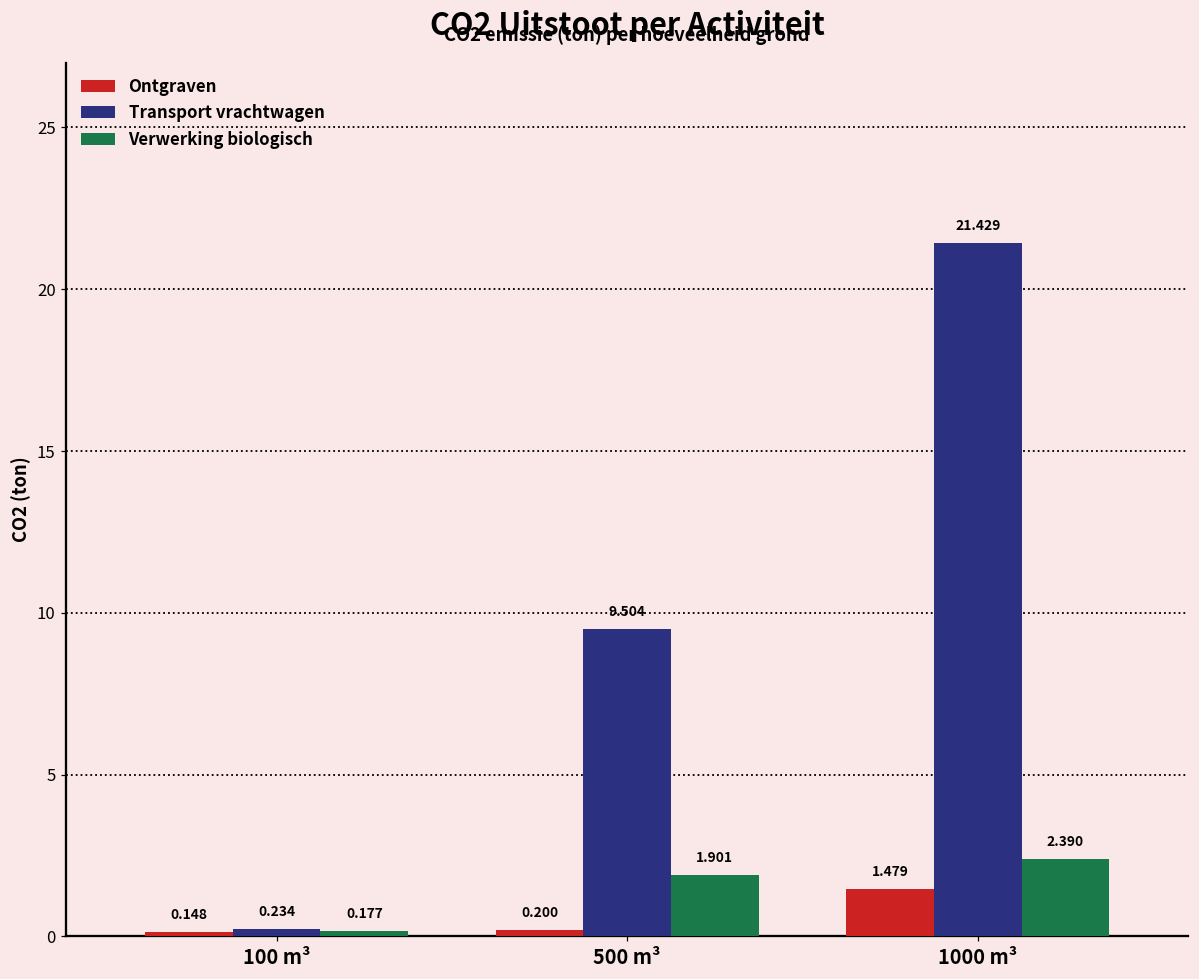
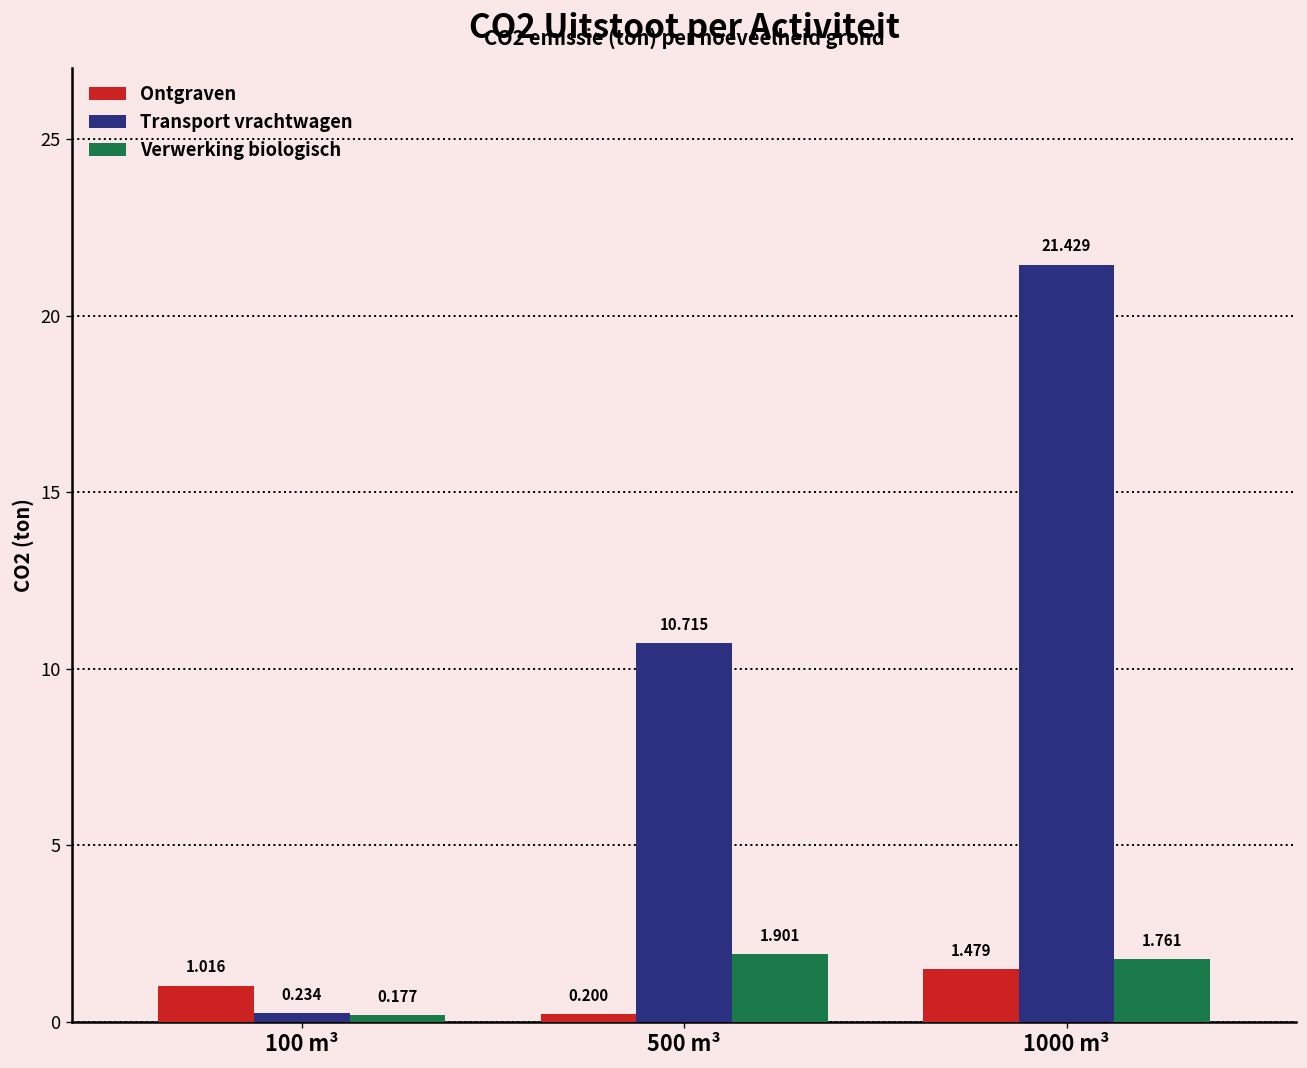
  {
    "Ontgraven": {
-     "100 m³": 0.148,
+     "100 m³": 1.016,
      "500 m³": 0.200,
      "1000 m³": 1.479
    },
    "Transport vrachtwagen": {
      "100 m³": 0.234,
-     "500 m³": 9.504,
+     "500 m³": 10.715,
      "1000 m³": 21.429
    },
    "Verwerking biologisch": {
      "100 m³": 0.177,
      "500 m³": 1.901,
-     "1000 m³": 2.390
+     "1000 m³": 1.761
    }
  }
